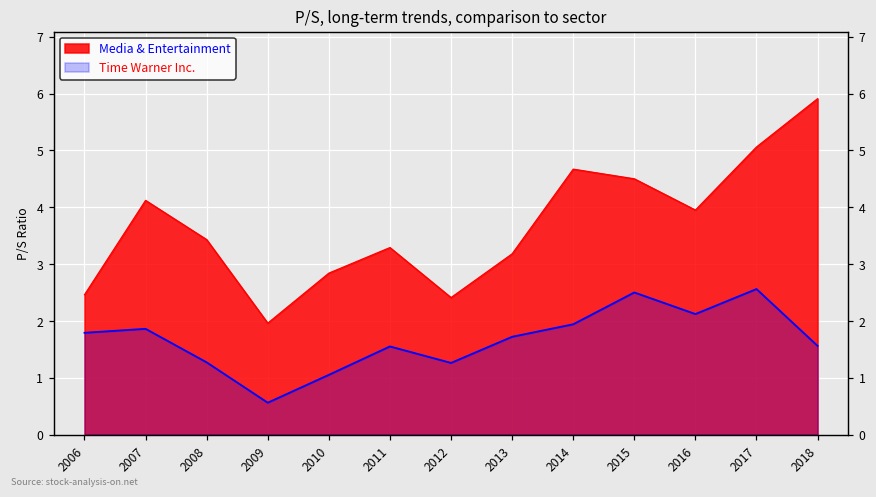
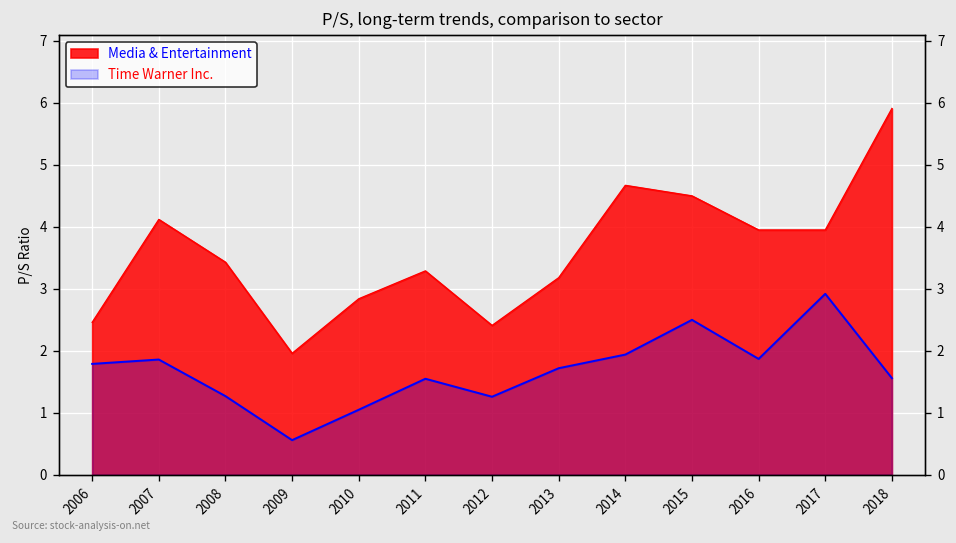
  {
    "Media & Entertainment": {
      "2006": 2.5,
      "2007": 4.1,
      "2008": 3.4,
      "2009": 2.0,
      "2010": 2.8,
      "2011": 3.3,
      "2012": 2.4,
      "2013": 3.2,
      "2014": 4.7,
      "2015": 4.5,
      "2016": 4.0,
-     "2017": 5.1,
+     "2017": 4.0,
      "2018": 5.9
    },
    "Time Warner Inc.": {
      "2006": 1.8,
      "2007": 1.9,
      "2008": 1.3,
      "2009": 0.6,
      "2010": 1.1,
      "2011": 1.6,
      "2012": 1.3,
      "2013": 1.7,
      "2014": 1.9,
      "2015": 2.5,
-     "2016": 2.1,
-     "2017": 2.6,
+     "2016": 1.9,
+     "2017": 2.9,
      "2018": 1.6
    }
  }
